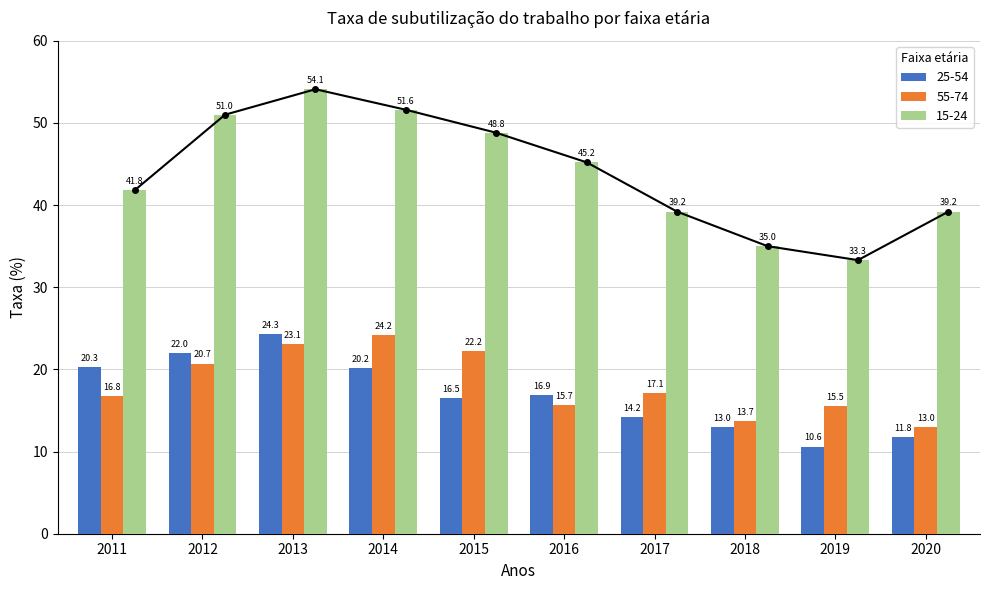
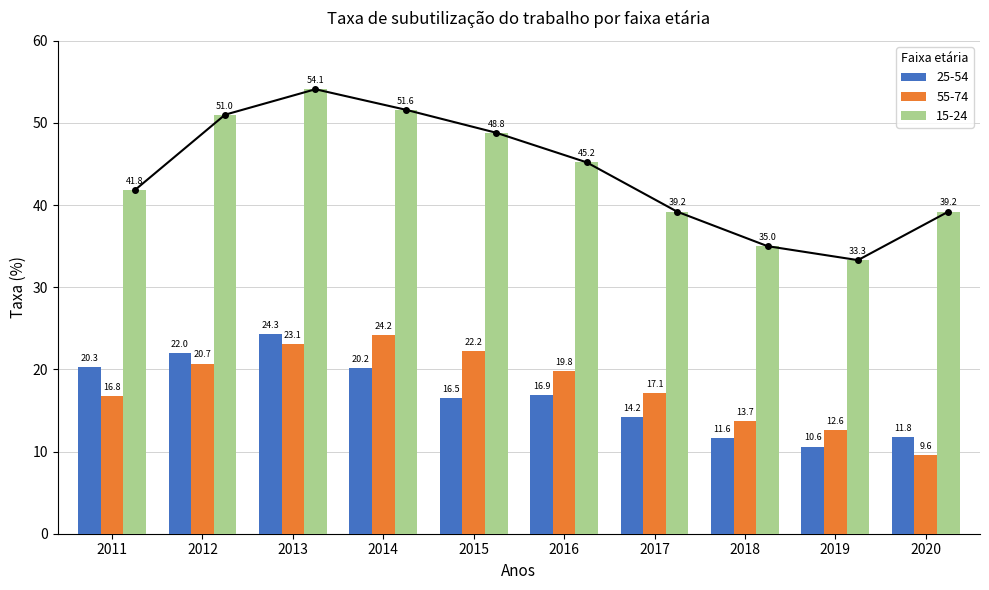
  {
    "25-54": {
      "2011": 20.3,
      "2012": 22.0,
      "2013": 24.3,
      "2014": 20.2,
      "2015": 16.5,
      "2016": 16.9,
      "2017": 14.2,
-     "2018": 13.0,
+     "2018": 11.6,
      "2019": 10.6,
      "2020": 11.8
    },
    "55-74": {
      "2011": 16.8,
      "2012": 20.7,
      "2013": 23.1,
      "2014": 24.2,
      "2015": 22.2,
-     "2016": 15.7,
+     "2016": 19.8,
      "2017": 17.1,
      "2018": 13.7,
-     "2019": 15.5,
-     "2020": 13.0
+     "2019": 12.6,
+     "2020": 9.6
    },
    "15-24": {
      "2011": 41.8,
      "2012": 51.0,
      "2013": 54.1,
      "2014": 51.6,
      "2015": 48.8,
      "2016": 45.2,
      "2017": 39.2,
      "2018": 35.0,
      "2019": 33.3,
      "2020": 39.2
    }
  }
